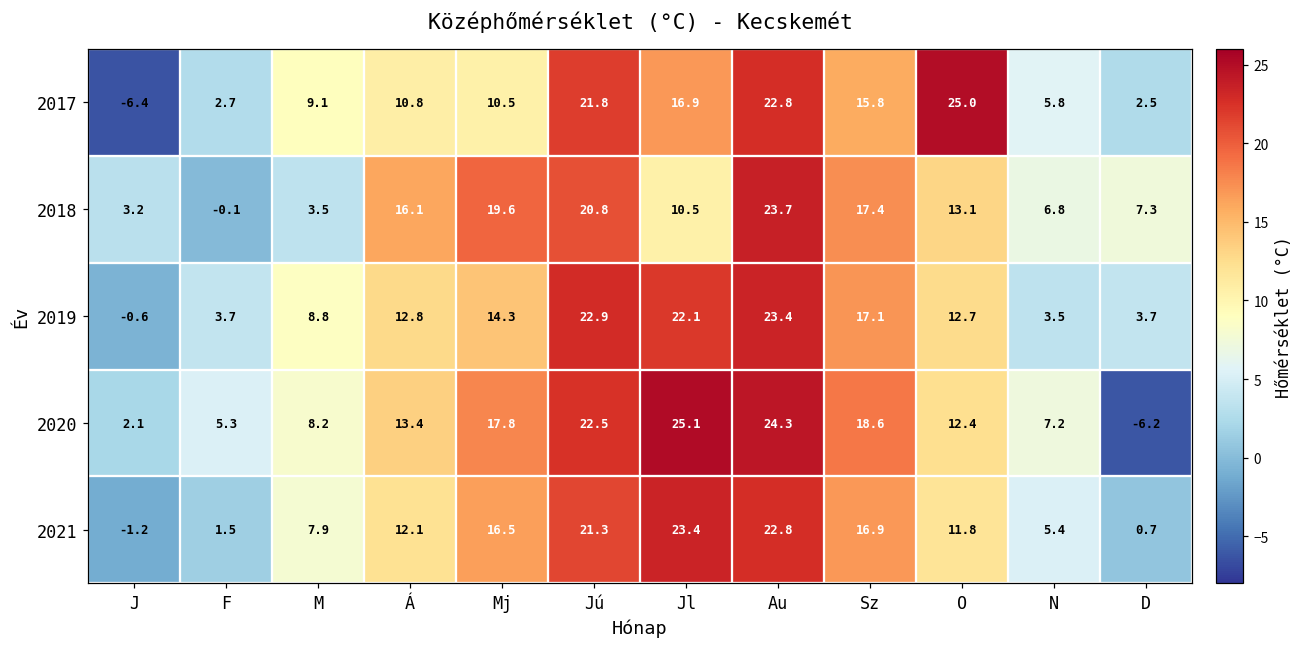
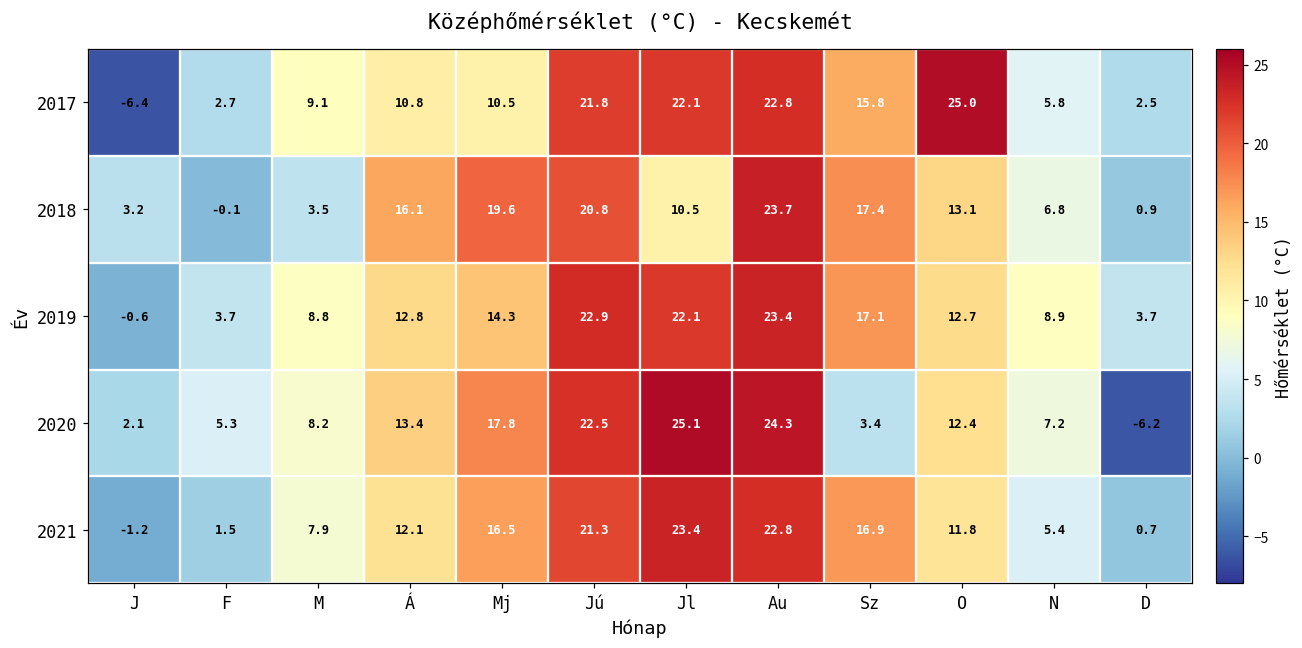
  {
    "2017": {
      "J": -6.4,
      "F": 2.7,
      "M": 9.1,
      "Á": 10.8,
      "Mj": 10.5,
      "Jú": 21.8,
-     "Jl": 16.9,
+     "Jl": 22.1,
      "Au": 22.8,
      "Sz": 15.8,
      "O": 25.0,
      "N": 5.8,
      "D": 2.5
    },
    "2018": {
      "J": 3.2,
      "F": -0.1,
      "M": 3.5,
      "Á": 16.1,
      "Mj": 19.6,
      "Jú": 20.8,
      "Jl": 10.5,
      "Au": 23.7,
      "Sz": 17.4,
      "O": 13.1,
      "N": 6.8,
-     "D": 7.3
+     "D": 0.9
    },
    "2019": {
      "J": -0.6,
      "F": 3.7,
      "M": 8.8,
      "Á": 12.8,
      "Mj": 14.3,
      "Jú": 22.9,
      "Jl": 22.1,
      "Au": 23.4,
      "Sz": 17.1,
      "O": 12.7,
-     "N": 3.5,
+     "N": 8.9,
      "D": 3.7
    },
    "2020": {
      "J": 2.1,
      "F": 5.3,
      "M": 8.2,
      "Á": 13.4,
      "Mj": 17.8,
      "Jú": 22.5,
      "Jl": 25.1,
      "Au": 24.3,
-     "Sz": 18.6,
+     "Sz": 3.4,
      "O": 12.4,
      "N": 7.2,
      "D": -6.2
    },
    "2021": {
      "J": -1.2,
      "F": 1.5,
      "M": 7.9,
      "Á": 12.1,
      "Mj": 16.5,
      "Jú": 21.3,
      "Jl": 23.4,
      "Au": 22.8,
      "Sz": 16.9,
      "O": 11.8,
      "N": 5.4,
      "D": 0.7
    }
  }
